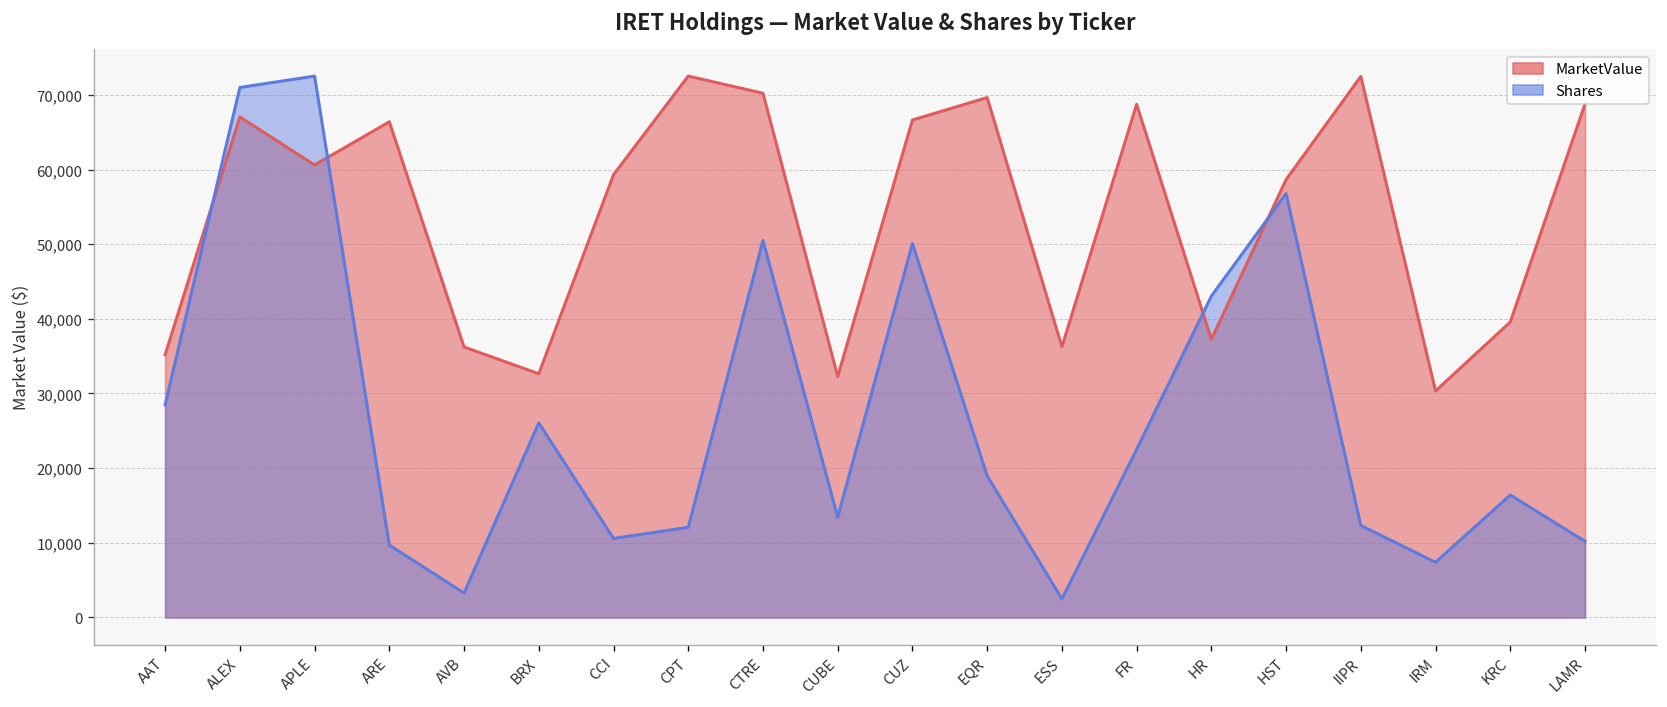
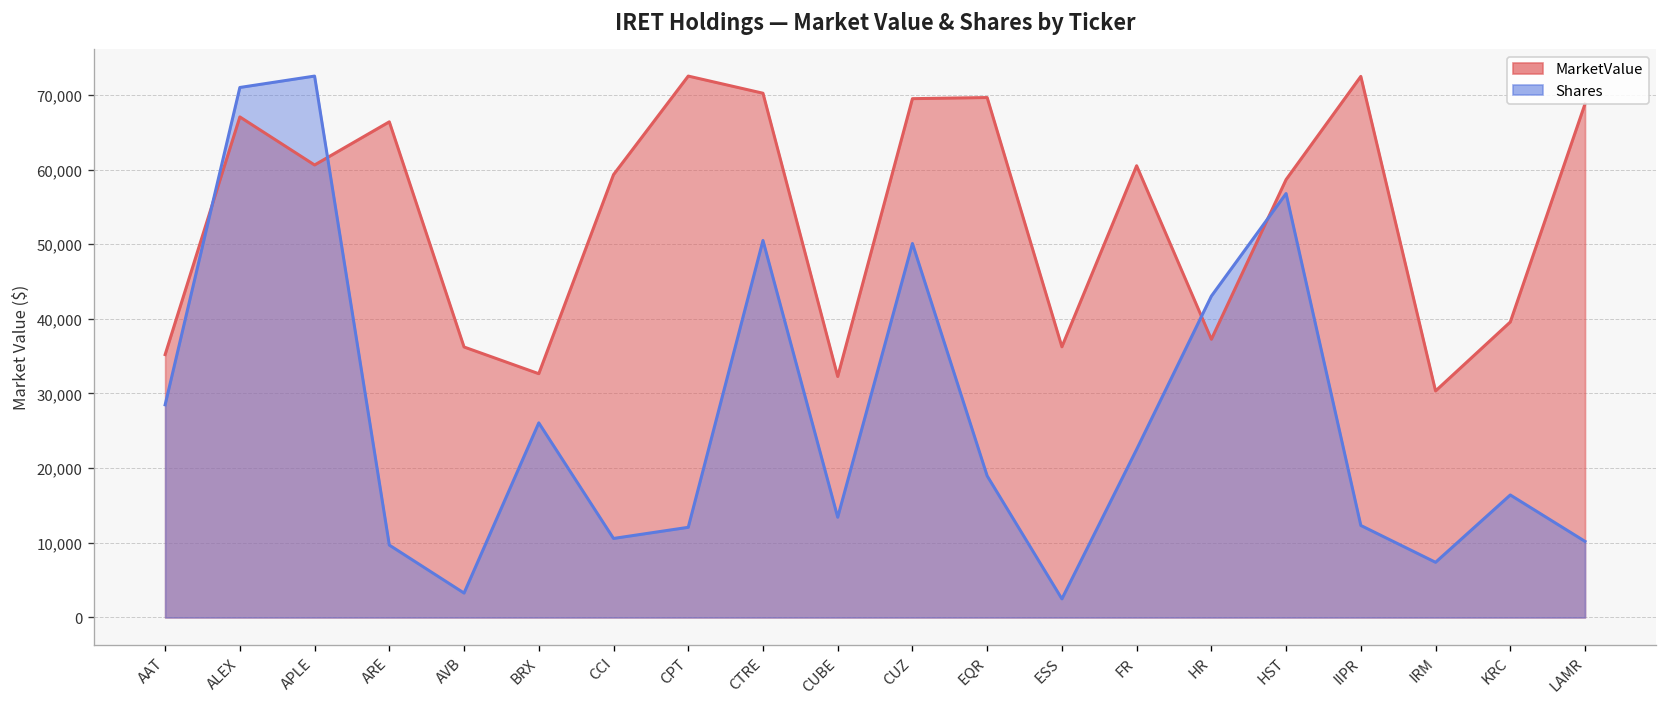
  {
    "MarketValue": {
      "AAT": "35,000",
      "ALEX": "67,000",
      "APLE": "61,000",
      "ARE": "66,000",
      "AVB": "36,000",
      "BRX": "33,000",
      "CCI": "59,000",
      "CPT": "73,000",
      "CTRE": "70,000",
      "CUBE": "32,000",
-     "CUZ": "67,000",
+     "CUZ": "69,000",
      "EQR": "70,000",
      "ESS": "36,000",
-     "FR": "69,000",
+     "FR": "61,000",
      "HR": "37,000",
      "HST": "59,000",
      "IIPR": "72,000",
      "IRM": "30,000",
      "KRC": "40,000"
    }
  }
